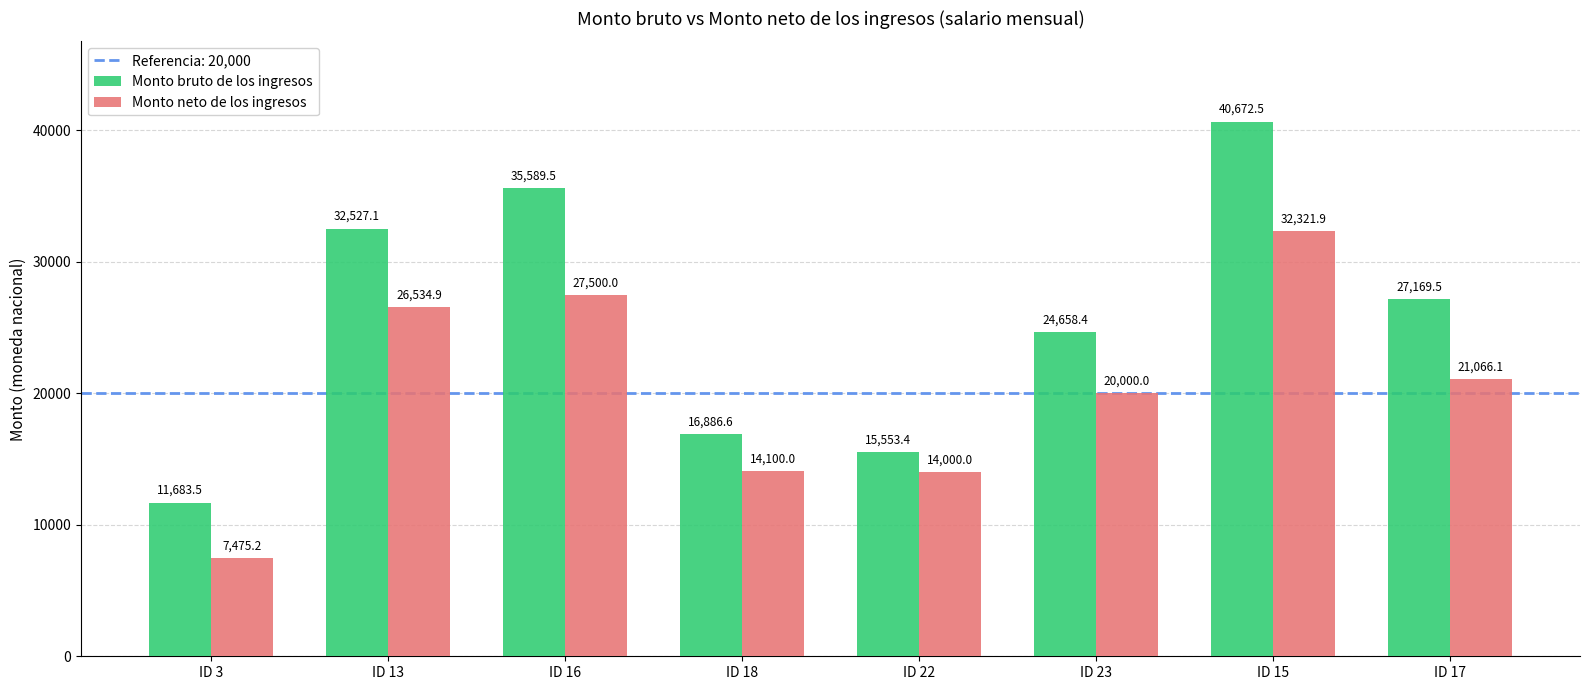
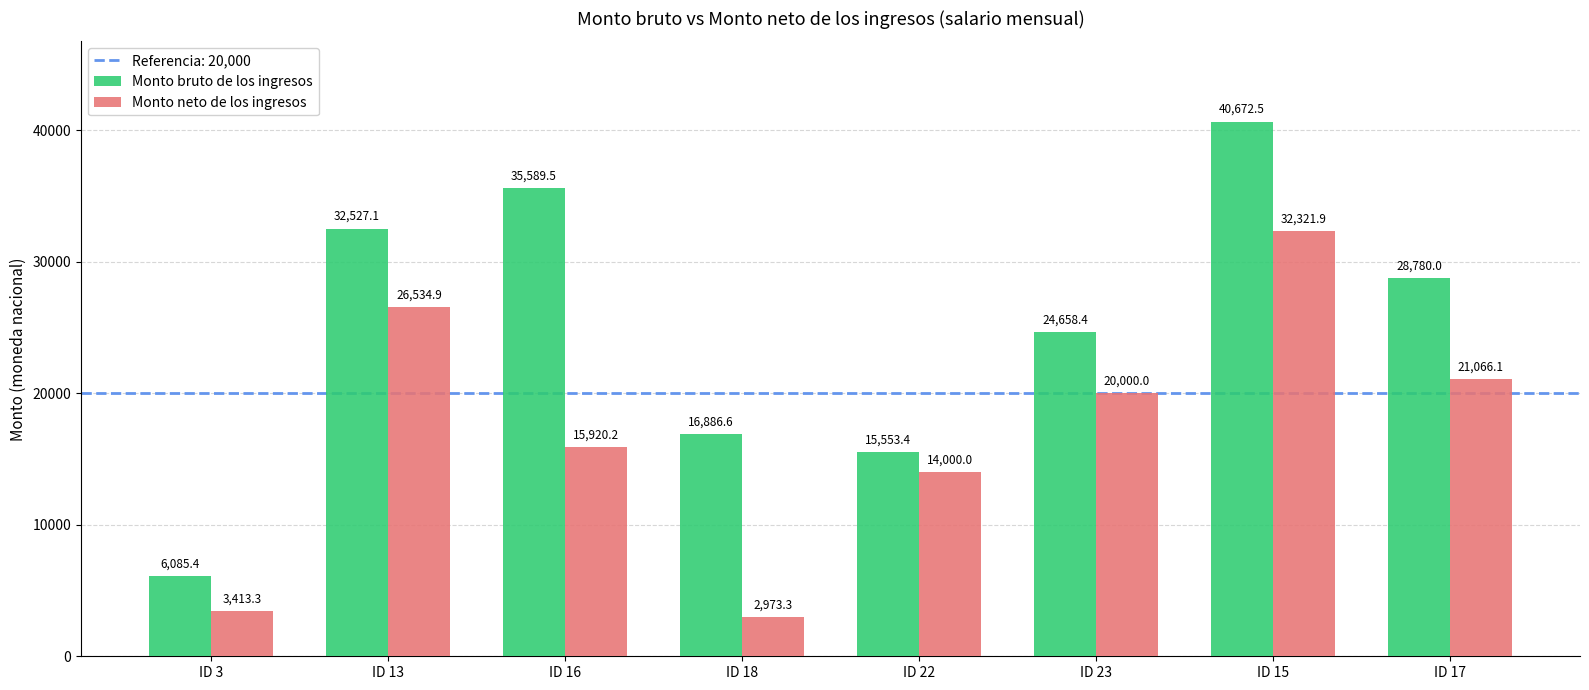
  {
    "Monto bruto de los ingresos": {
-     "ID 3": "11,683.5",
+     "ID 3": "6,085.4",
      "ID 13": "32,527.1",
      "ID 16": "35,589.5",
      "ID 18": "16,886.6",
      "ID 22": "15,553.4",
      "ID 23": "24,658.4",
      "ID 15": "40,672.5",
-     "ID 17": "27,169.5"
+     "ID 17": "28,780.0"
    },
    "Monto neto de los ingresos": {
-     "ID 3": "7,475.2",
+     "ID 3": "3,413.3",
      "ID 13": "26,534.9",
-     "ID 16": "27,500.0",
-     "ID 18": "14,100.0",
+     "ID 16": "15,920.2",
+     "ID 18": "2,973.3",
      "ID 22": "14,000.0",
      "ID 23": "20,000.0",
      "ID 15": "32,321.9",
      "ID 17": "21,066.1"
    }
  }
